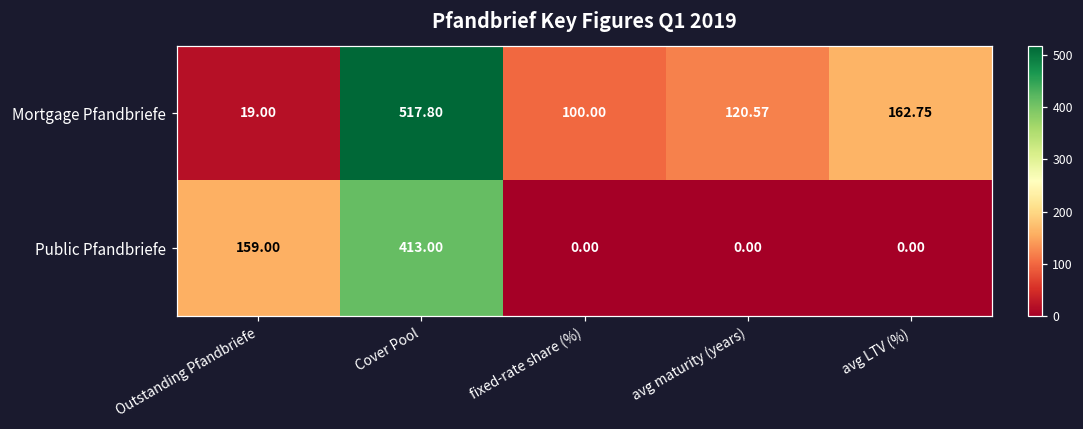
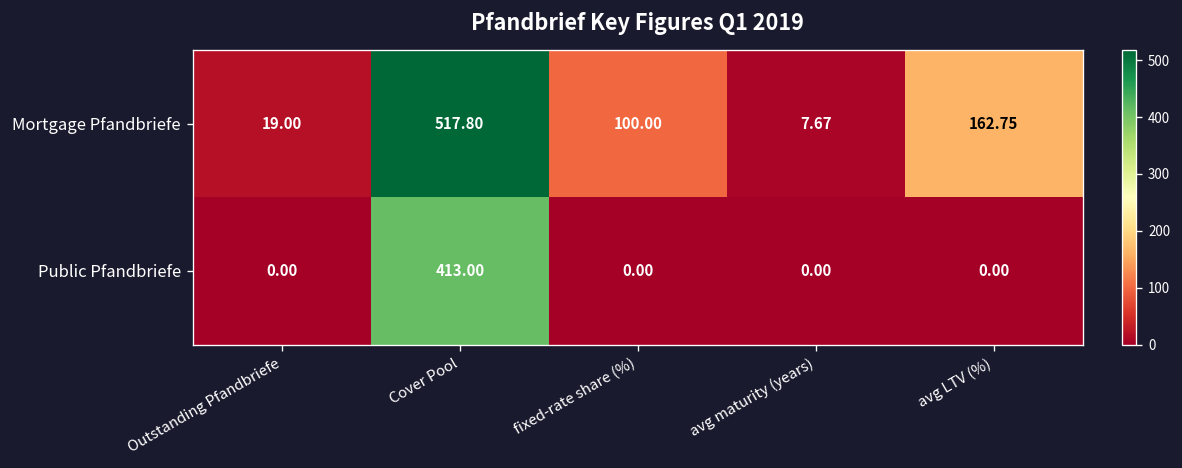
  {
    "Mortgage Pfandbriefe": {
      "Outstanding Pfandbriefe": 19.00,
      "Cover Pool": 517.80,
      "fixed-rate share (%)": 100.00,
-     "avg maturity (years)": 120.57,
+     "avg maturity (years)": 7.67,
      "avg LTV (%)": 162.75
    },
    "Public Pfandbriefe": {
-     "Outstanding Pfandbriefe": 159.00,
+     "Outstanding Pfandbriefe": 0.00,
      "Cover Pool": 413.00,
      "fixed-rate share (%)": 0.00,
      "avg maturity (years)": 0.00,
      "avg LTV (%)": 0.00
    }
  }
